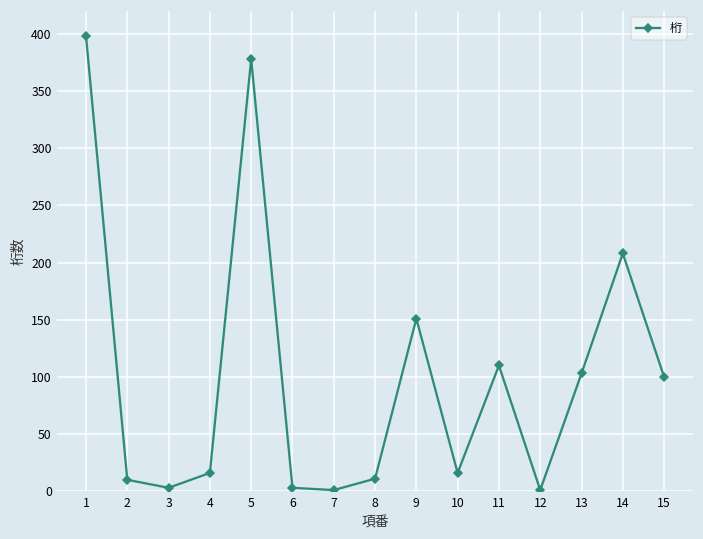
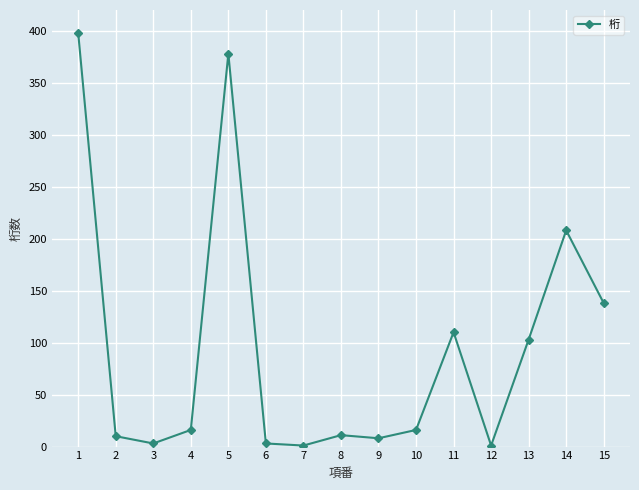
  {
    "1": 398,
    "2": 10,
    "3": 3,
    "4": 16,
    "5": 378,
    "6": 3,
    "7": 1,
    "8": 11,
-   "9": 151,
+   "9": 8,
    "10": 16,
    "11": 110,
    "12": 1,
    "13": 103,
    "14": 208,
-   "15": 100
+   "15": 138
  }
